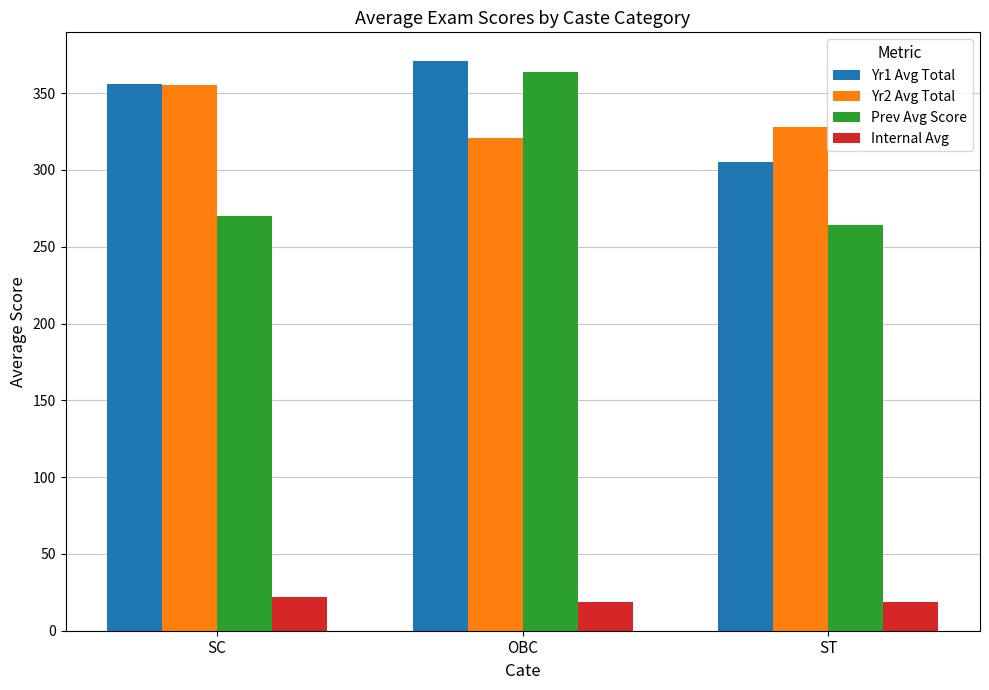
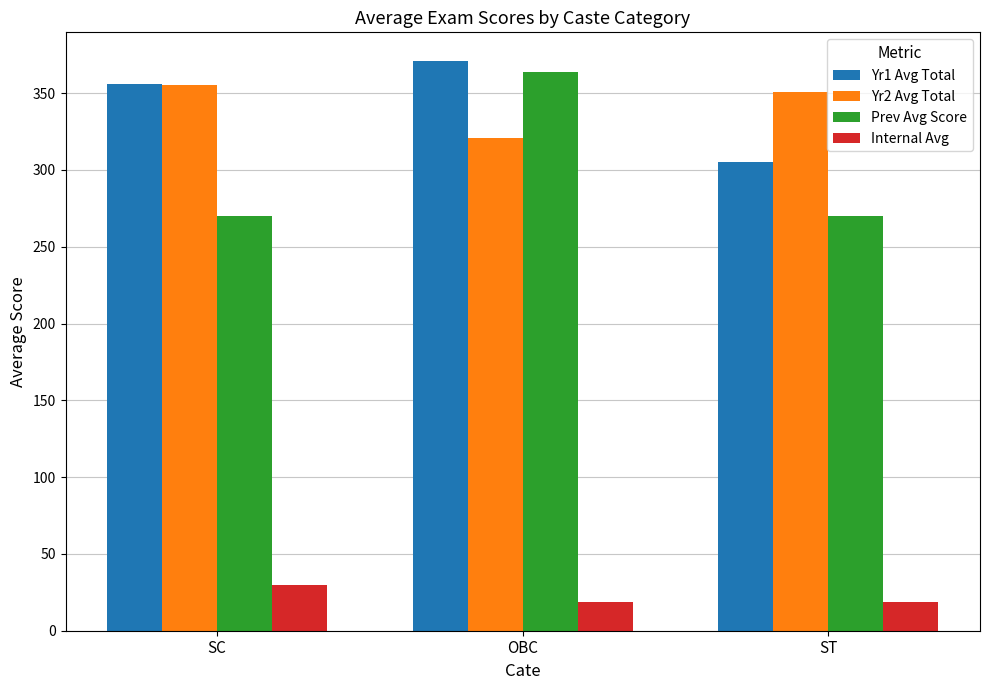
  {
    "Yr1 Avg Total": {
      "SC": 356,
      "OBC": 371,
      "ST": 305
    },
    "Yr2 Avg Total": {
      "SC": 355,
      "OBC": 321,
-     "ST": 328
+     "ST": 351
    },
    "Prev Avg Score": {
      "SC": 270,
      "OBC": 364,
-     "ST": 264
+     "ST": 270
    },
    "Internal Avg": {
-     "SC": 22,
+     "SC": 30,
      "OBC": 19,
      "ST": 19
    }
  }
